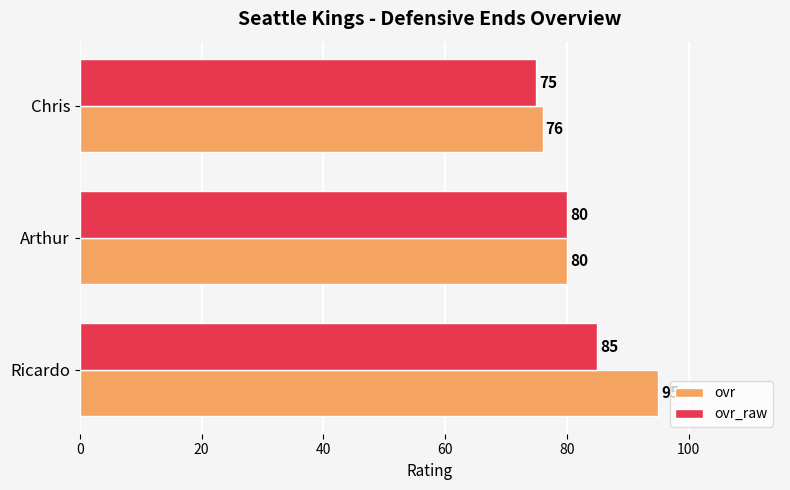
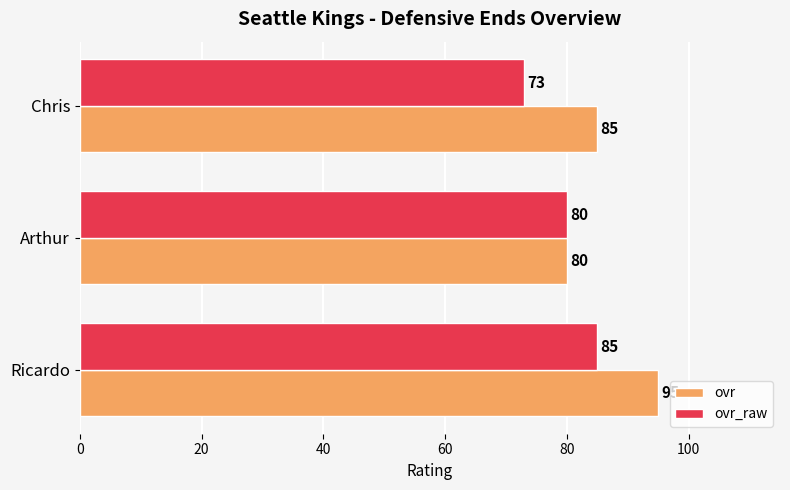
  {
    "ovr": {
-     "Chris": 76,
+     "Chris": 85,
      "Arthur": 80
    },
    "ovr_raw": {
-     "Chris": 75,
+     "Chris": 73,
      "Arthur": 80,
      "Ricardo": 85
    }
  }
